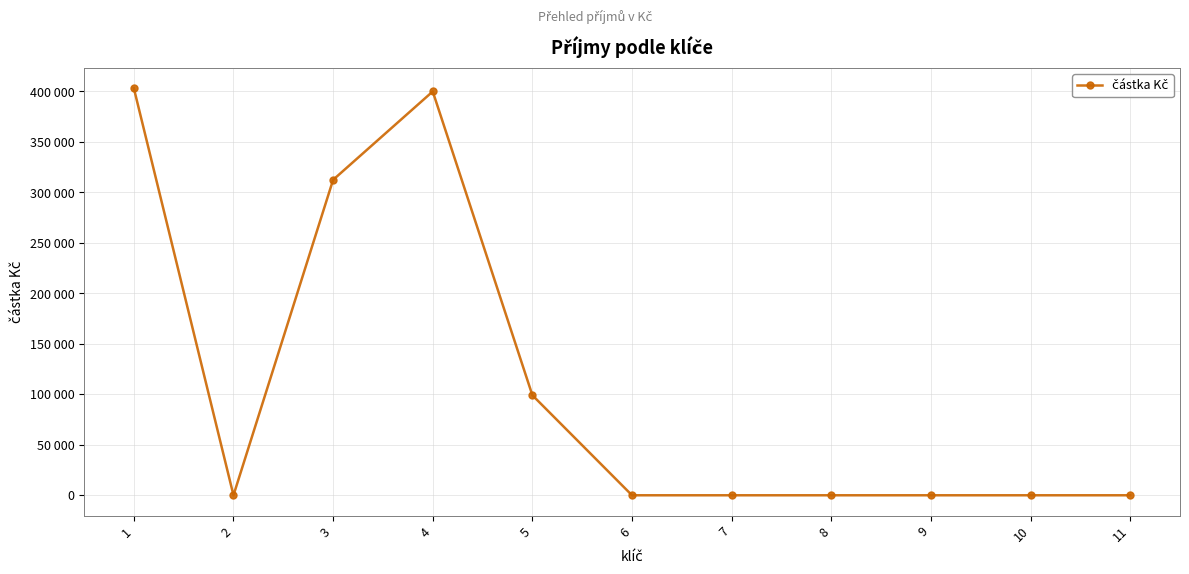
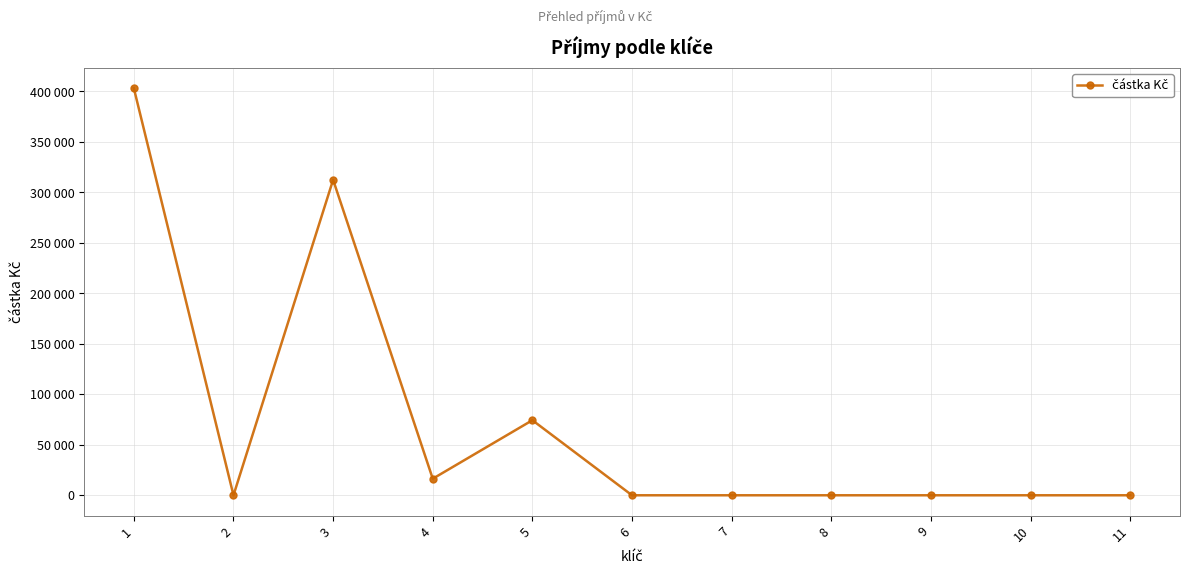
  {
    "1": 403000,
    "2": 0,
    "3": 313000,
-   "4": 400000,
-   "5": 99000,
+   "4": 16000,
+   "5": 74000,
    "6": 0,
    "7": 0,
    "8": 0,
    "9": 0,
    "10": 0,
    "11": 0
  }
